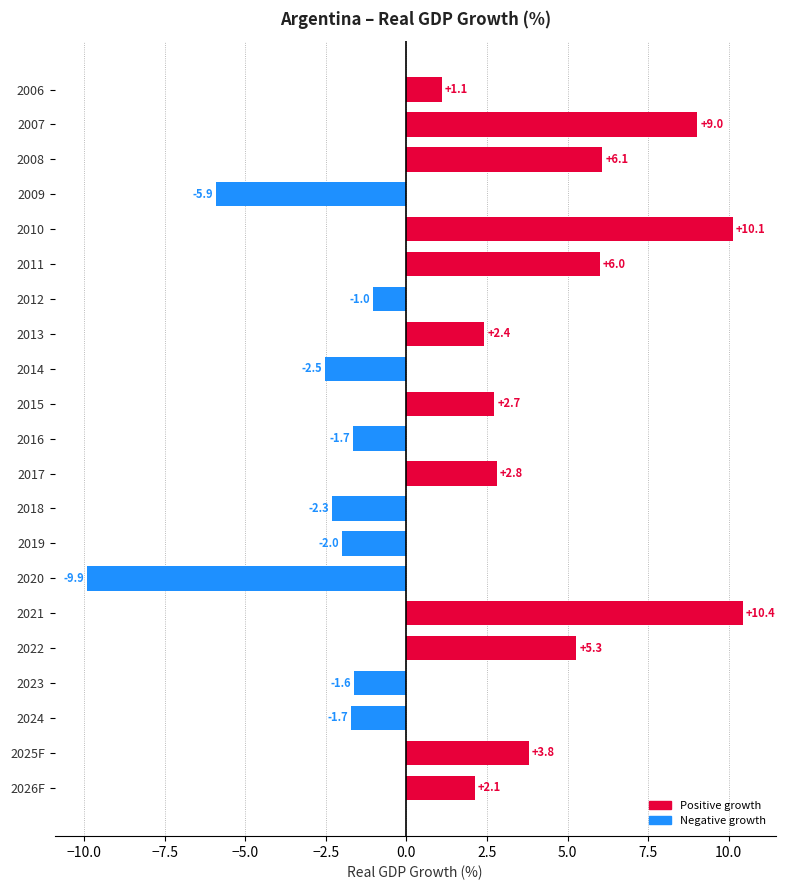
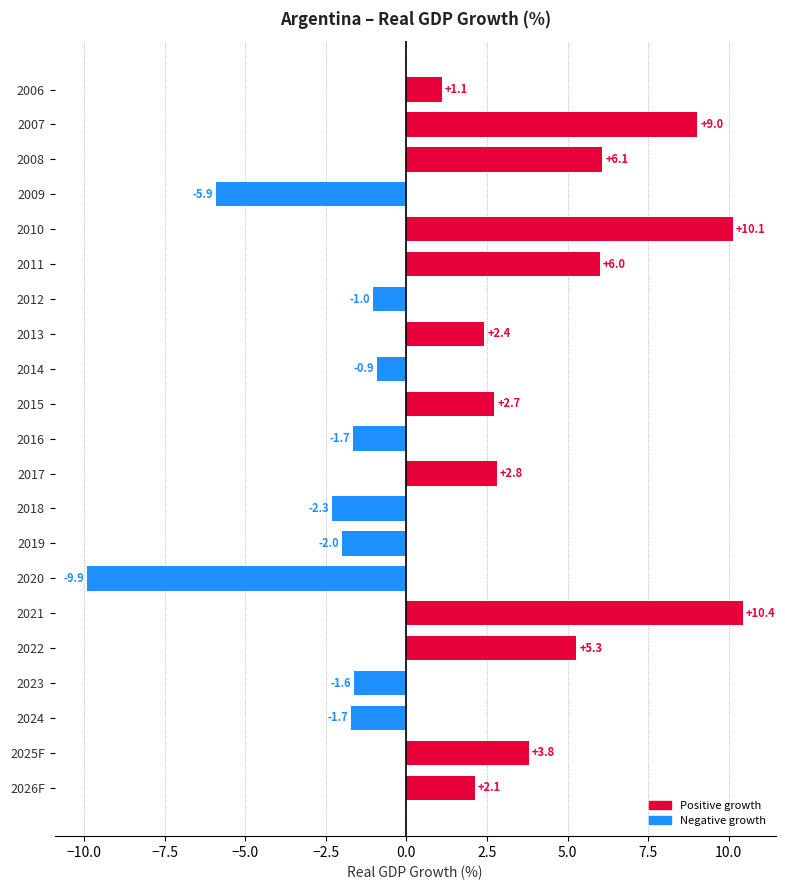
  {
    "2006": "+1.1",
    "2007": "+9.0",
    "2008": "+6.1",
    "2009": "-5.9",
    "2010": "+10.1",
    "2011": "+6.0",
    "2012": "-1.0",
    "2013": "+2.4",
-   "2014": "-2.5",
+   "2014": "-0.9",
    "2015": "+2.7",
    "2016": "-1.7",
    "2017": "+2.8",
    "2018": "-2.3",
    "2019": "-2.0",
    "2020": "-9.9",
    "2021": "+10.4",
    "2022": "+5.3",
    "2023": "-1.6",
    "2024": "-1.7",
    "2025F": "+3.8",
    "2026F": "+2.1"
  }
